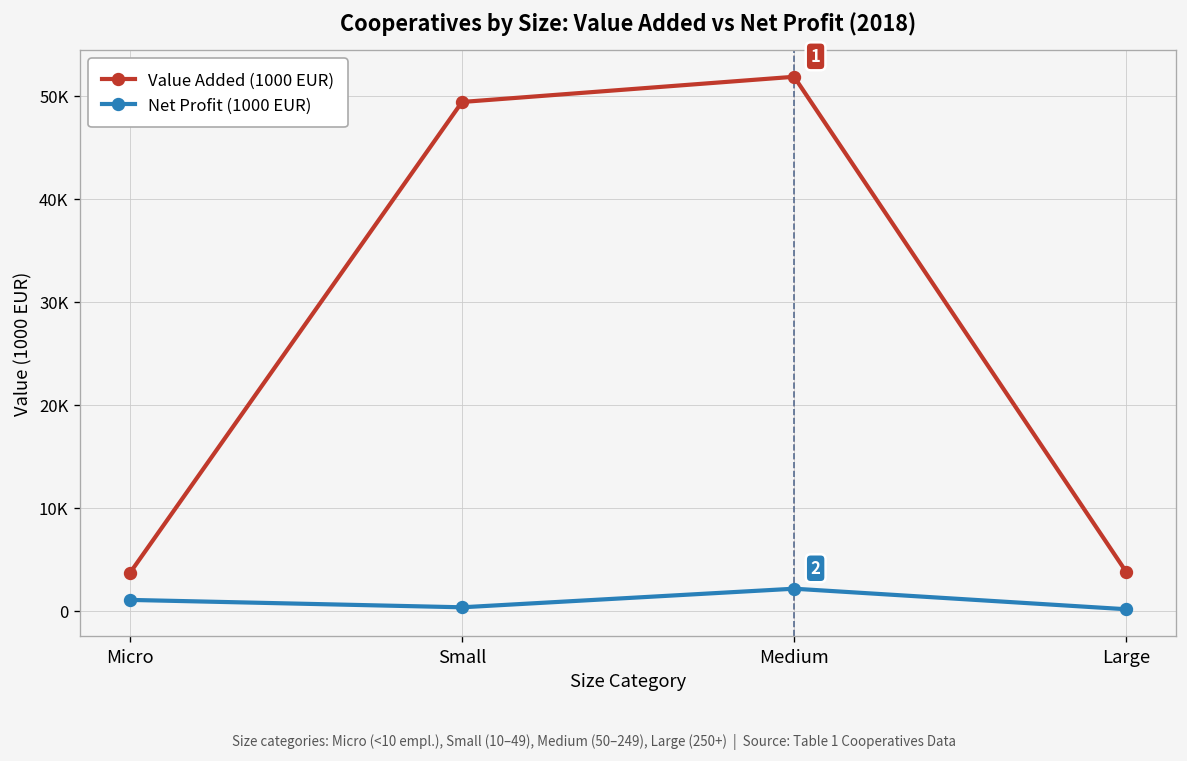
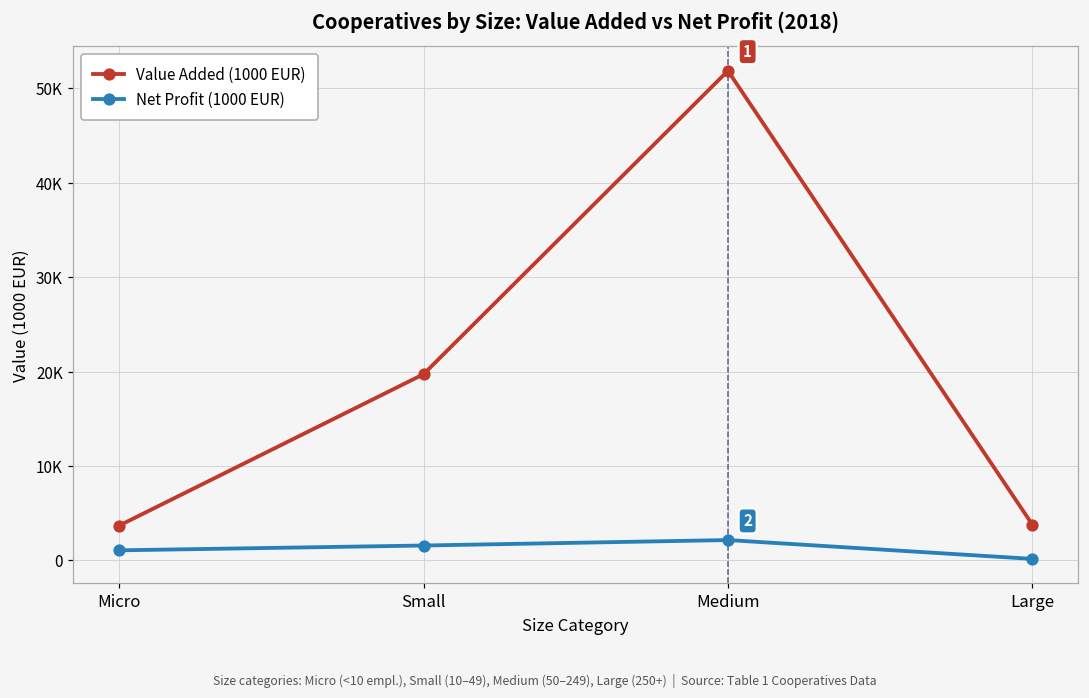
  {
    "Value Added (1000 EUR)": {
      "Micro": 4000,
-     "Small": 49000,
+     "Small": 20000,
      "Large": 4000
    },
    "Net Profit (1000 EUR)": {
      "Micro": 1000,
-     "Small": 0,
+     "Small": 2000,
      "Large": 0
    }
  }
